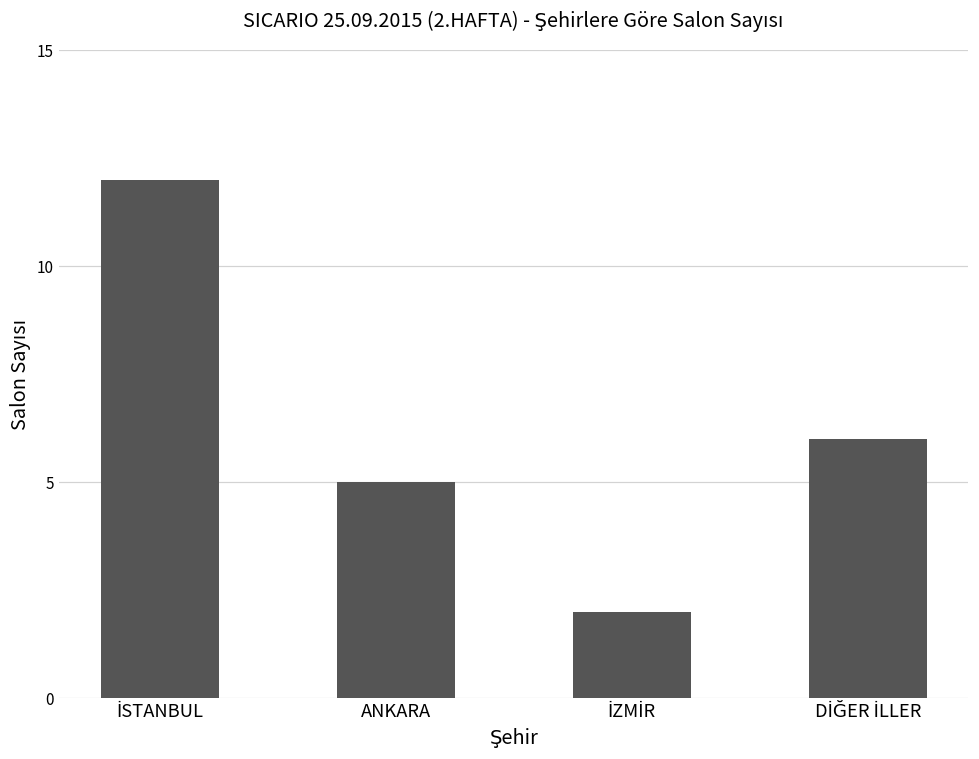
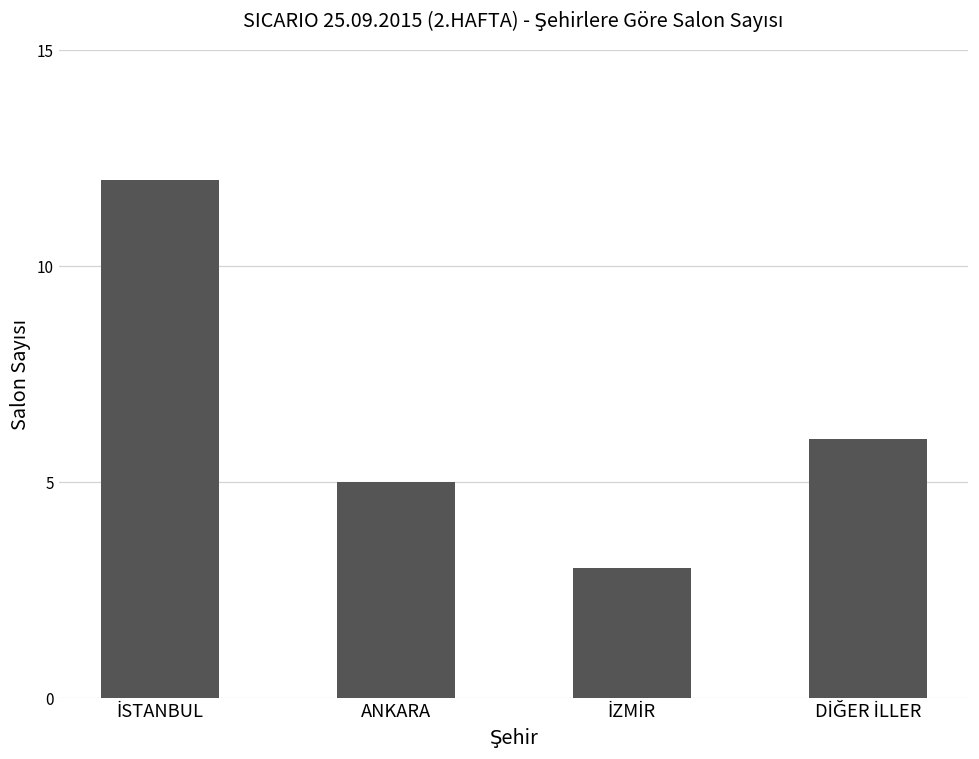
  {
    "İSTANBUL": 12,
    "ANKARA": 5,
-   "İZMİR": 2,
+   "İZMİR": 3,
    "DİĞER İLLER": 6
  }
